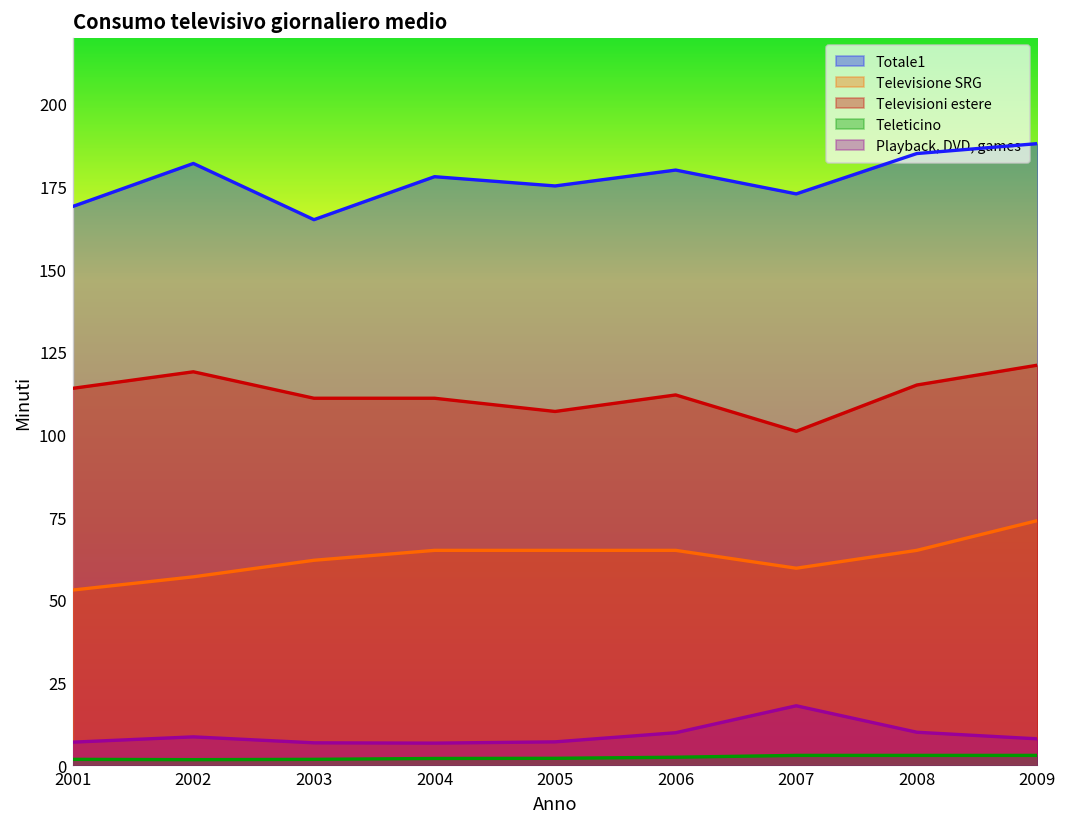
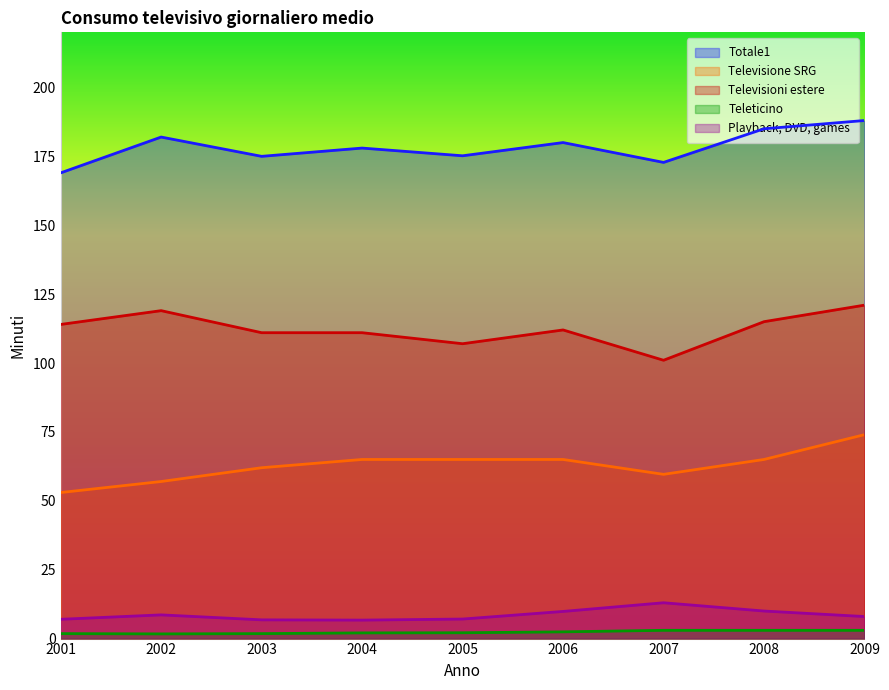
  {
    "Totale1": {
      "2001": 169,
      "2002": 182,
-     "2003": 165,
+     "2003": 175,
      "2004": 178,
      "2005": 175,
      "2006": 180,
      "2007": 173,
      "2009": 188
    },
    "Televisione SRG": {
      "2001": 53,
      "2002": 57,
      "2003": 62,
      "2004": 65,
      "2005": 65,
      "2006": 65,
      "2007": 60,
      "2008": 65,
      "2009": 74
    },
    "Televisioni estere": {
      "2001": 114,
      "2002": 119,
      "2003": 111,
      "2004": 111,
      "2005": 107,
      "2006": 112,
      "2007": 101,
      "2008": 115,
      "2009": 121
    },
    "Teleticino": {
      "2001": 2,
      "2002": 2,
      "2003": 2,
      "2004": 2,
      "2005": 2,
      "2006": 2,
      "2007": 3,
      "2008": 3,
      "2009": 3
    },
    "Playback, DVD, games": {
      "2001": 7,
      "2002": 9,
      "2003": 7,
      "2004": 7,
      "2005": 7,
      "2006": 10,
-     "2007": 18,
+     "2007": 13,
      "2008": 10,
      "2009": 8
    }
  }
